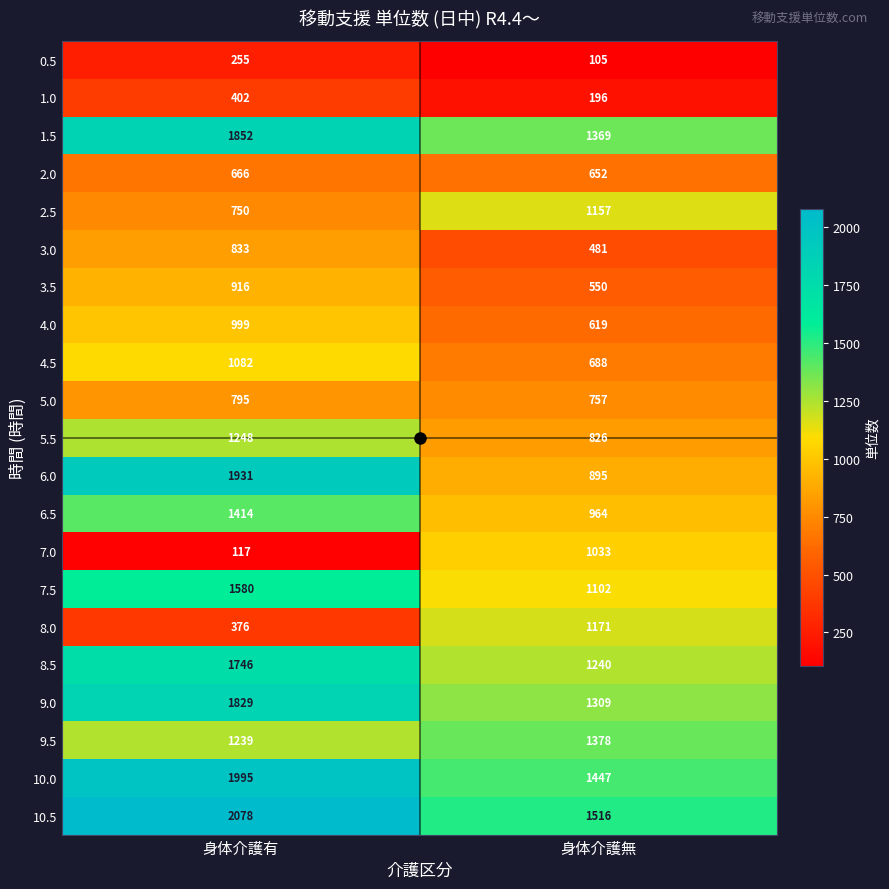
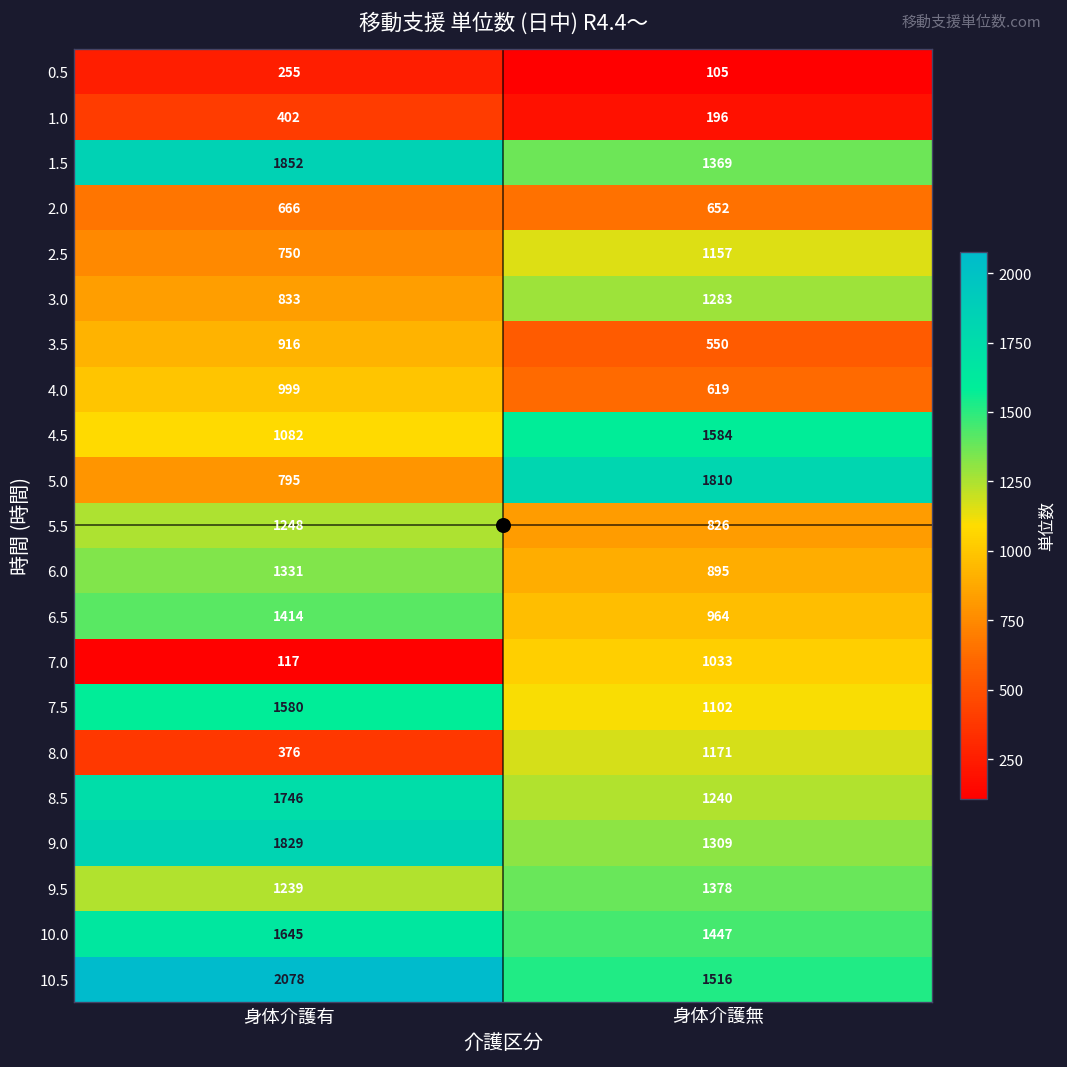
  {
    "0.5": {
      "身体介護有": 255,
      "身体介護無": 105
    },
    "1.0": {
      "身体介護有": 402,
      "身体介護無": 196
    },
    "1.5": {
      "身体介護有": 1852,
      "身体介護無": 1369
    },
    "2.0": {
      "身体介護有": 666,
      "身体介護無": 652
    },
    "2.5": {
      "身体介護有": 750,
      "身体介護無": 1157
    },
    "3.0": {
      "身体介護有": 833,
-     "身体介護無": 481
+     "身体介護無": 1283
    },
    "3.5": {
      "身体介護有": 916,
      "身体介護無": 550
    },
    "4.0": {
      "身体介護有": 999,
      "身体介護無": 619
    },
    "4.5": {
      "身体介護有": 1082,
-     "身体介護無": 688
+     "身体介護無": 1584
    },
    "5.0": {
      "身体介護有": 795,
-     "身体介護無": 757
+     "身体介護無": 1810
    },
    "5.5": {
      "身体介護有": 1248,
      "身体介護無": 826
    },
    "6.0": {
-     "身体介護有": 1931,
+     "身体介護有": 1331,
      "身体介護無": 895
    },
    "6.5": {
      "身体介護有": 1414,
      "身体介護無": 964
    },
    "7.0": {
      "身体介護有": 117,
      "身体介護無": 1033
    },
    "7.5": {
      "身体介護有": 1580,
      "身体介護無": 1102
    },
    "8.0": {
      "身体介護有": 376,
      "身体介護無": 1171
    },
    "8.5": {
      "身体介護有": 1746,
      "身体介護無": 1240
    },
    "9.0": {
      "身体介護有": 1829,
      "身体介護無": 1309
    },
    "9.5": {
      "身体介護有": 1239,
      "身体介護無": 1378
    },
    "10.0": {
-     "身体介護有": 1995,
+     "身体介護有": 1645,
      "身体介護無": 1447
    },
    "10.5": {
      "身体介護有": 2078,
      "身体介護無": 1516
    }
  }
